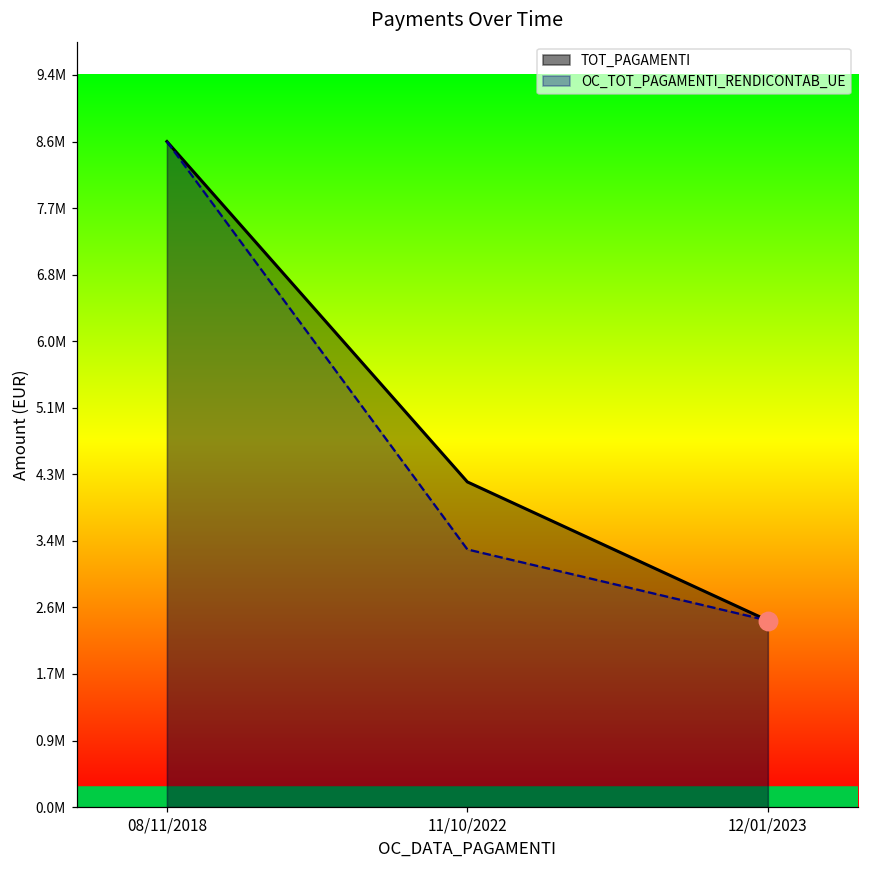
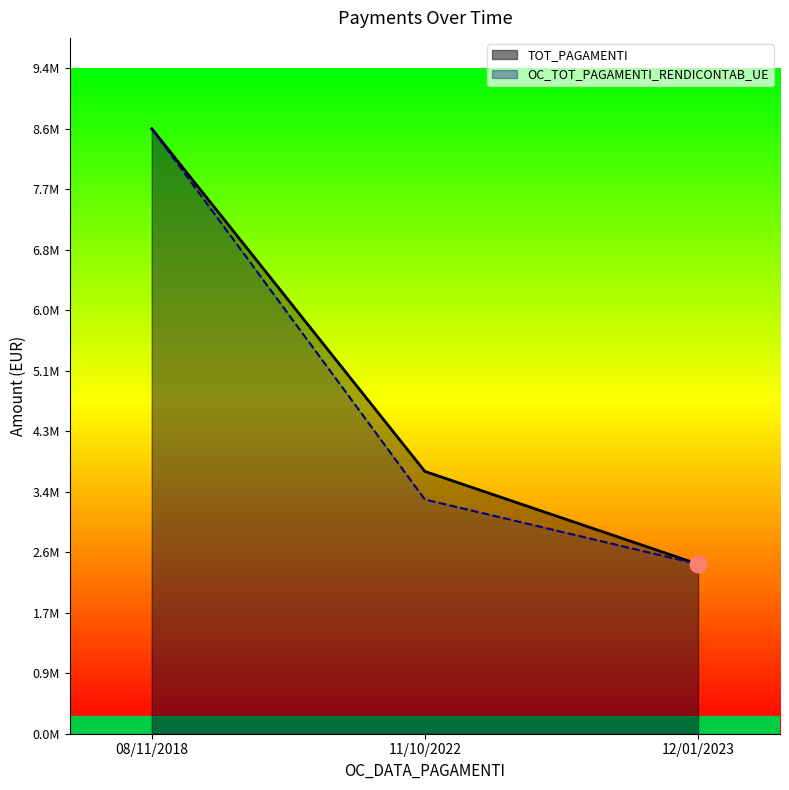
  {
    "TOT_PAGAMENTI": {
-     "11/10/2022": 4200000
+     "11/10/2022": 3700000
    },
    "OC_TOT_PAGAMENTI_RENDICONTAB_UE": {
      "11/10/2022": 3300000
    }
  }
